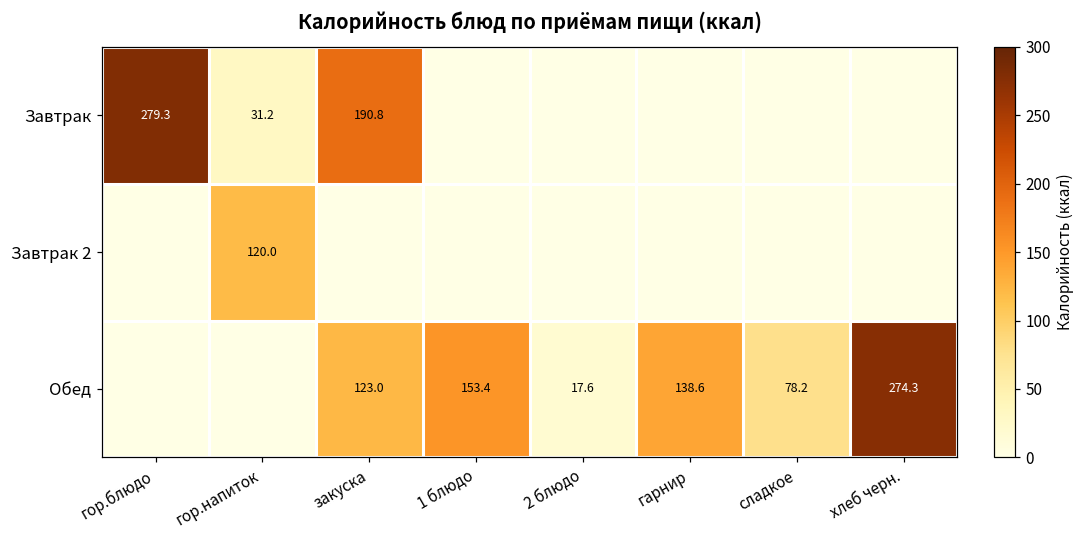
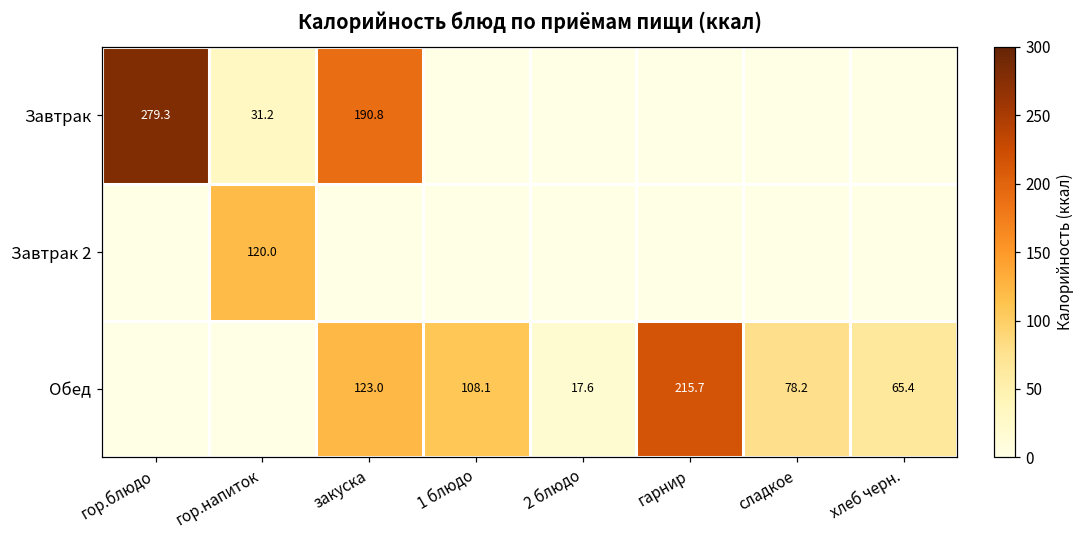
  {
    "Завтрак": {
      "гор.блюдо": 279.3,
      "гор.напиток": 31.2,
      "закуска": 190.8
    },
    "Завтрак 2": {
      "гор.напиток": 120.0
    },
    "Обед": {
      "закуска": 123.0,
-     "1 блюдо": 153.4,
+     "1 блюдо": 108.1,
      "2 блюдо": 17.6,
-     "гарнир": 138.6,
+     "гарнир": 215.7,
      "сладкое": 78.2,
-     "хлеб черн.": 274.3
+     "хлеб черн.": 65.4
    }
  }
